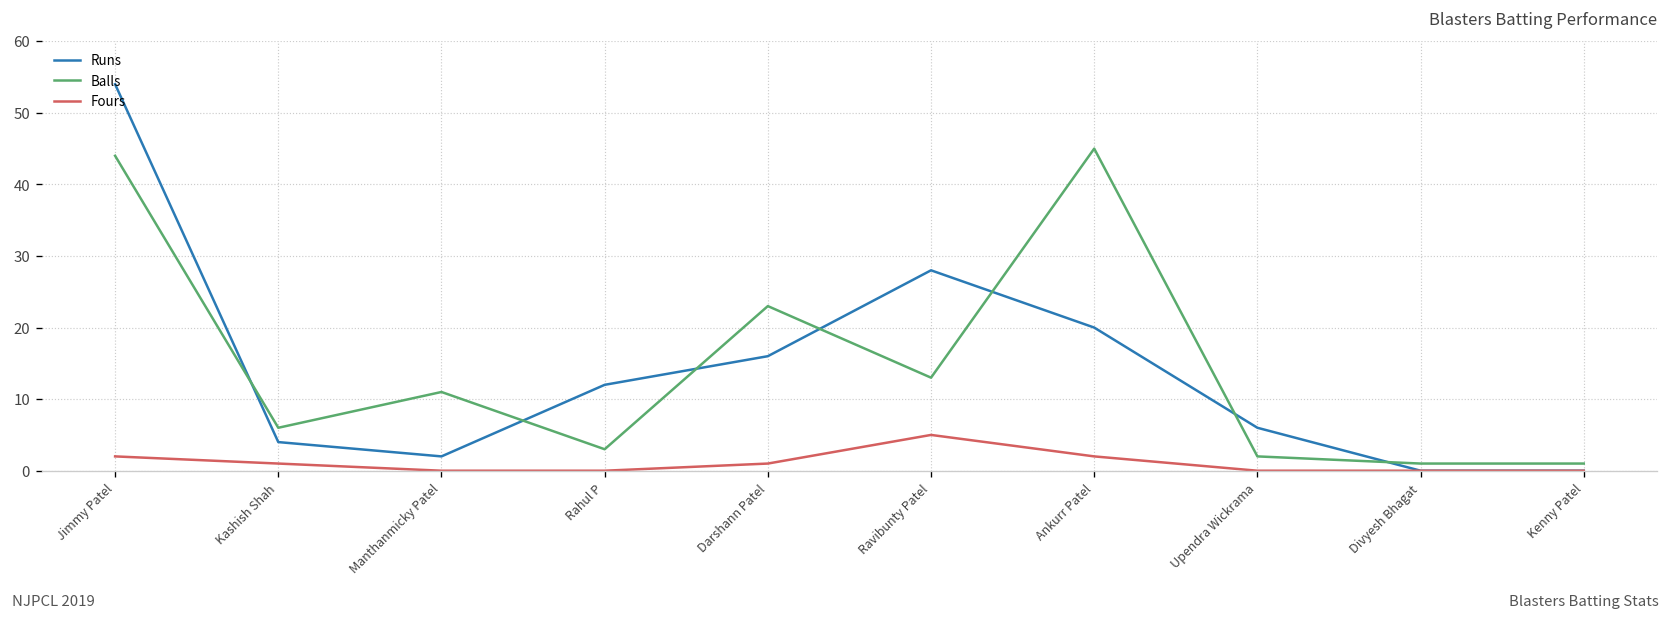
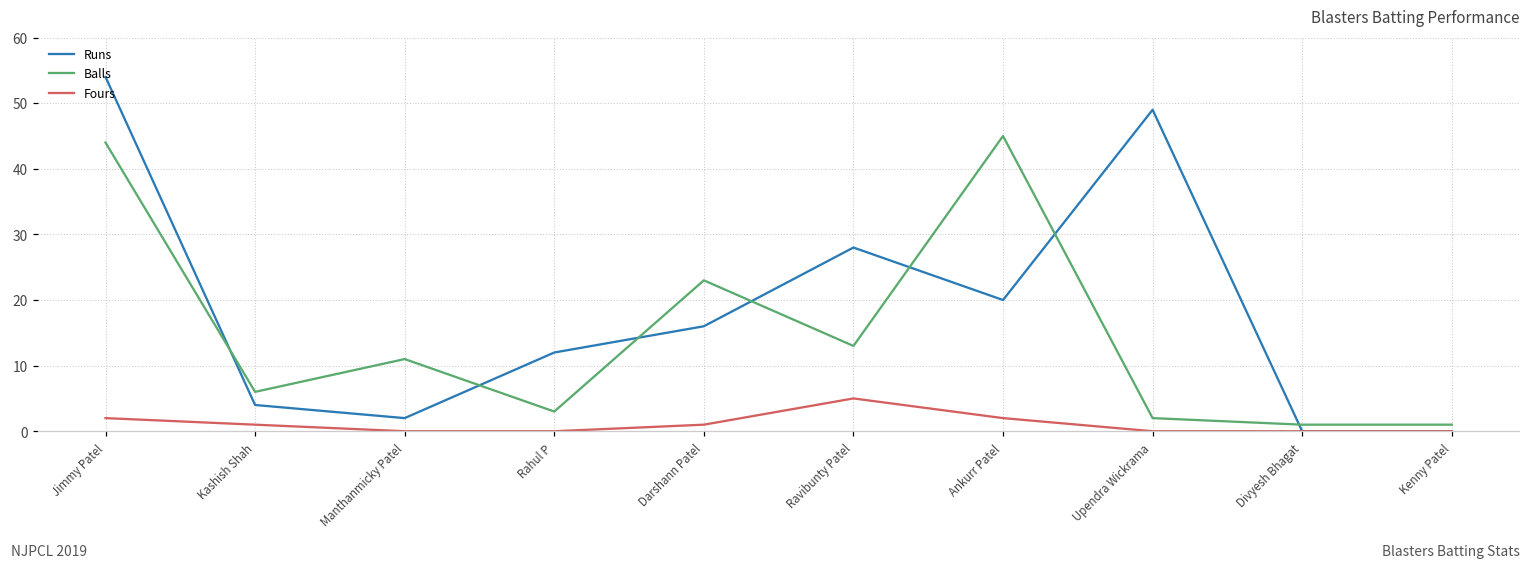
  {
    "Runs": {
      "Jimmy Patel": 54,
      "Kashish Shah": 4,
      "Manthanmicky Patel": 2,
      "Rahul P": 12,
      "Darshann Patel": 16,
      "Ravibunty Patel": 28,
      "Ankurr Patel": 20,
-     "Upendra Wickrama": 6
+     "Upendra Wickrama": 49
    },
    "Balls": {
      "Jimmy Patel": 44,
      "Kashish Shah": 6,
      "Manthanmicky Patel": 11,
      "Rahul P": 3,
      "Darshann Patel": 23,
      "Ravibunty Patel": 13,
      "Ankurr Patel": 45,
      "Upendra Wickrama": 2,
      "Divyesh Bhagat": 1,
      "Kenny Patel": 1
    },
    "Fours": {
      "Jimmy Patel": 2,
      "Kashish Shah": 1,
      "Manthanmicky Patel": 0,
      "Rahul P": 0,
      "Darshann Patel": 1,
      "Ravibunty Patel": 5,
      "Ankurr Patel": 2,
      "Upendra Wickrama": 0
    }
  }
